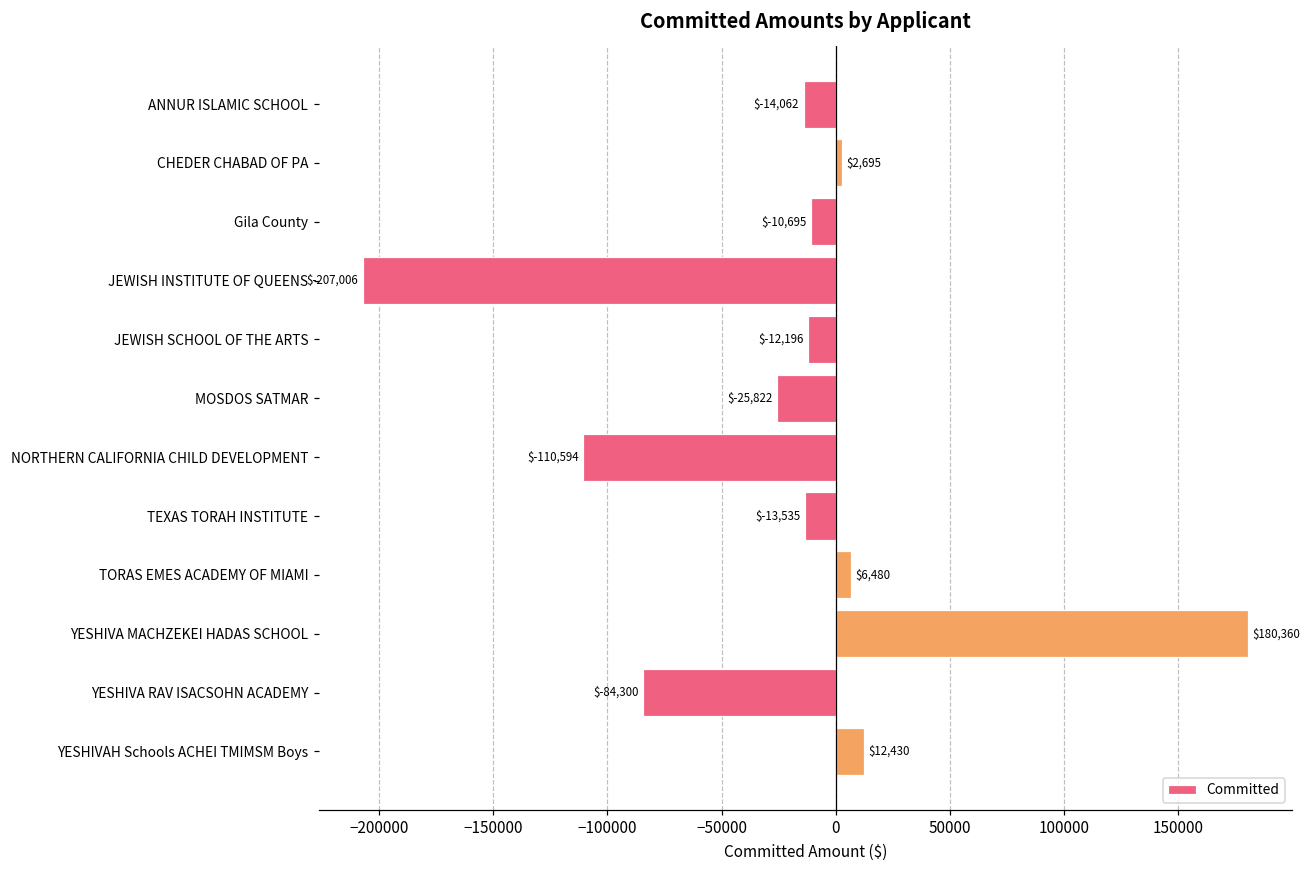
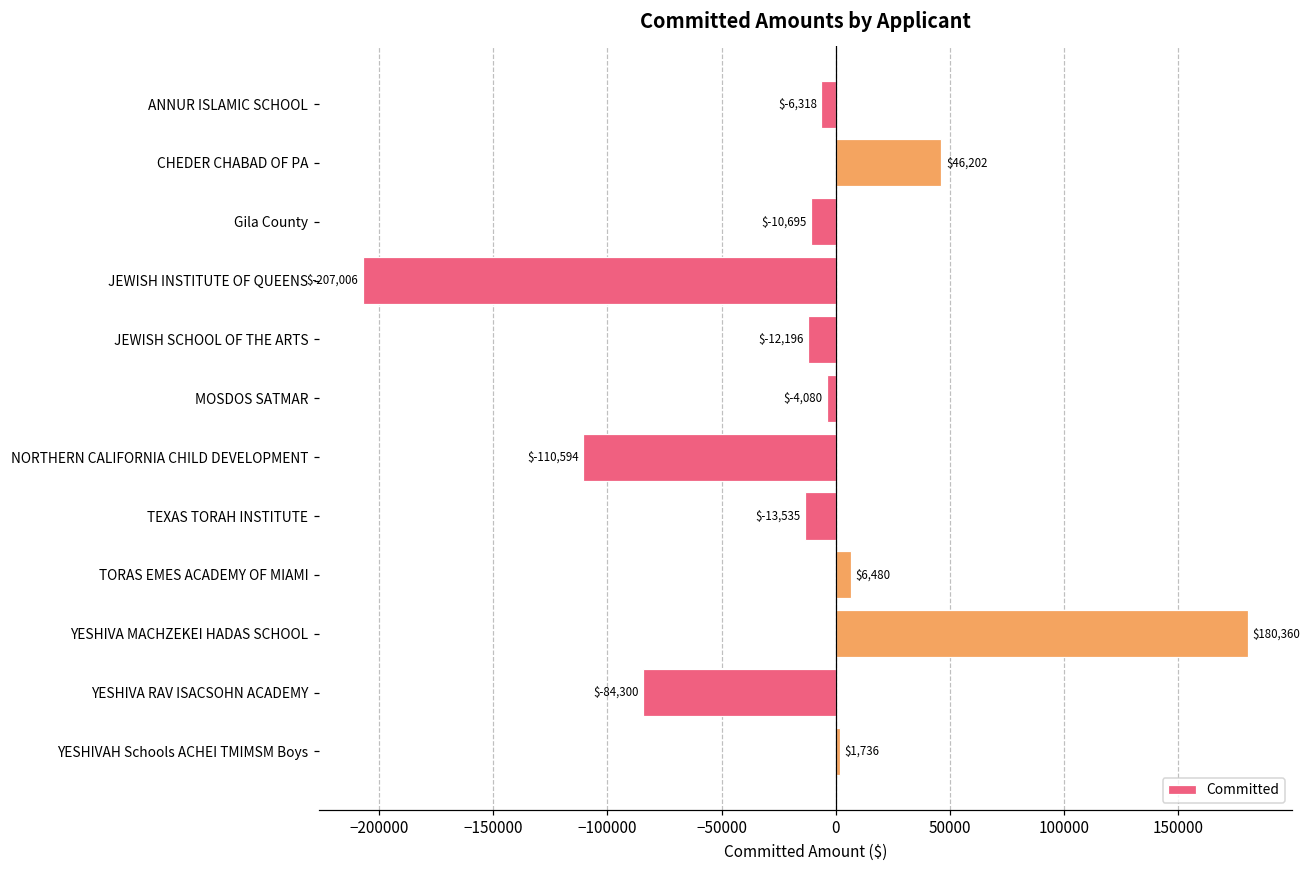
  {
-   "ANNUR ISLAMIC SCHOOL": "$-14,062",
-   "CHEDER CHABAD OF PA": "$2,695",
+   "ANNUR ISLAMIC SCHOOL": "$-6,318",
+   "CHEDER CHABAD OF PA": "$46,202",
    "Gila County": "$-10,695",
    "JEWISH INSTITUTE OF QUEENS": "$-207,006",
    "JEWISH SCHOOL OF THE ARTS": "$-12,196",
-   "MOSDOS SATMAR": "$-25,822",
+   "MOSDOS SATMAR": "$-4,080",
    "NORTHERN CALIFORNIA CHILD DEVELOPMENT": "$-110,594",
    "TEXAS TORAH INSTITUTE": "$-13,535",
    "TORAS EMES ACADEMY OF MIAMI": "$6,480",
    "YESHIVA MACHZEKEI HADAS SCHOOL": "$180,360",
    "YESHIVA RAV ISACSOHN ACADEMY": "$-84,300",
-   "YESHIVAH Schools ACHEI TMIMSM Boys": "$12,430"
+   "YESHIVAH Schools ACHEI TMIMSM Boys": "$1,736"
  }
